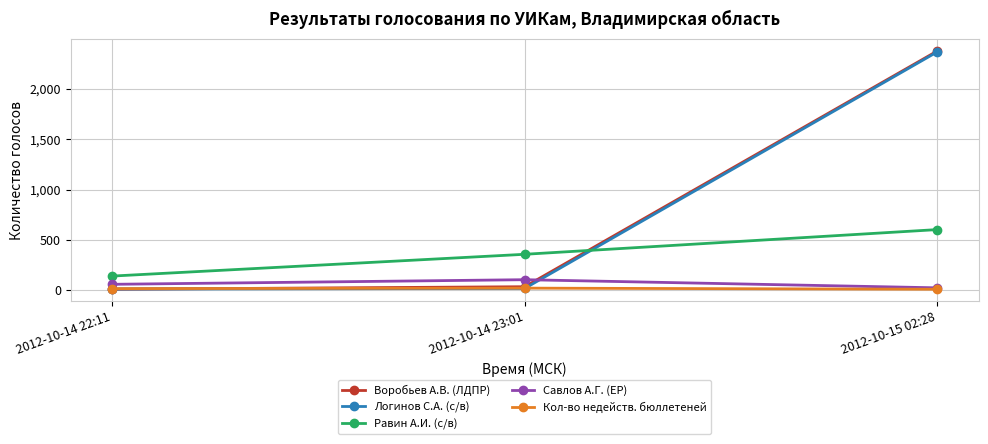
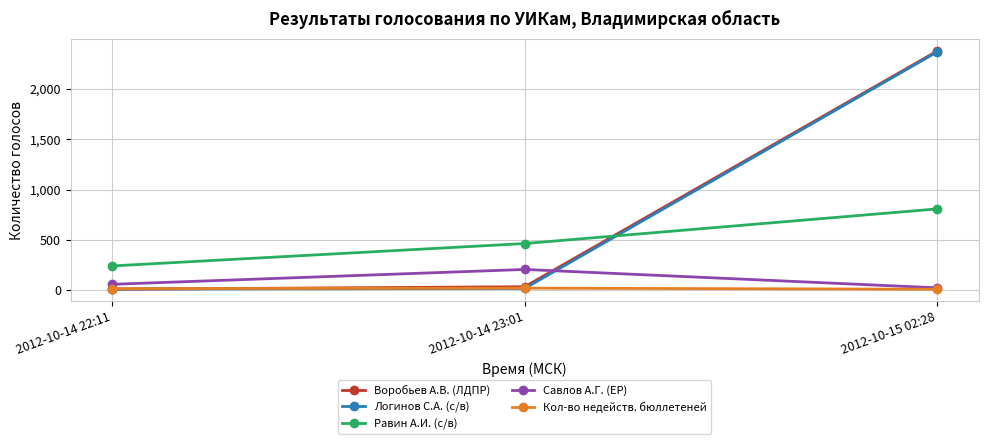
  {
    "Равин А.И. (с/в)": {
-     "2012-10-14 22:11": 140,
-     "2012-10-14 23:01": 360,
-     "2012-10-15 02:28": 600
+     "2012-10-14 22:11": 240,
+     "2012-10-14 23:01": 460,
+     "2012-10-15 02:28": 810
    },
    "Савлов А.Г. (ЕР)": {
      "2012-10-14 22:11": 60,
-     "2012-10-14 23:01": 100
+     "2012-10-14 23:01": 200
    }
  }
